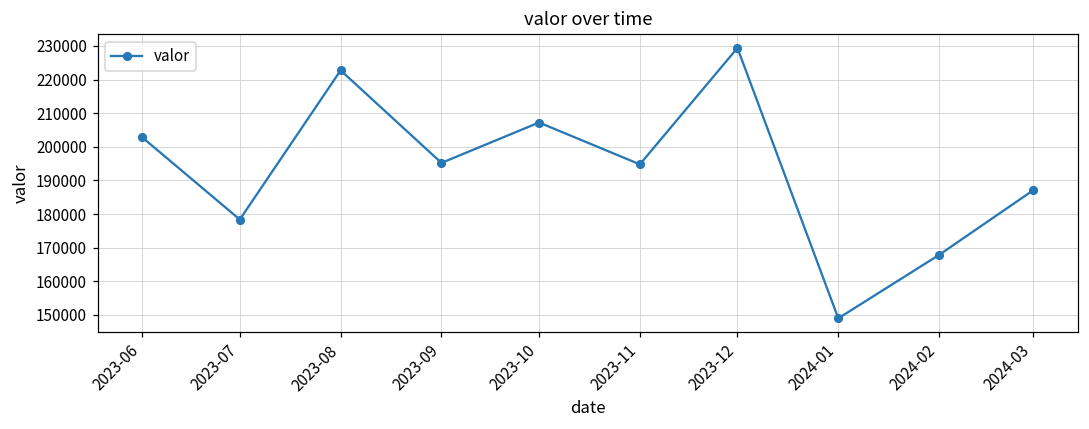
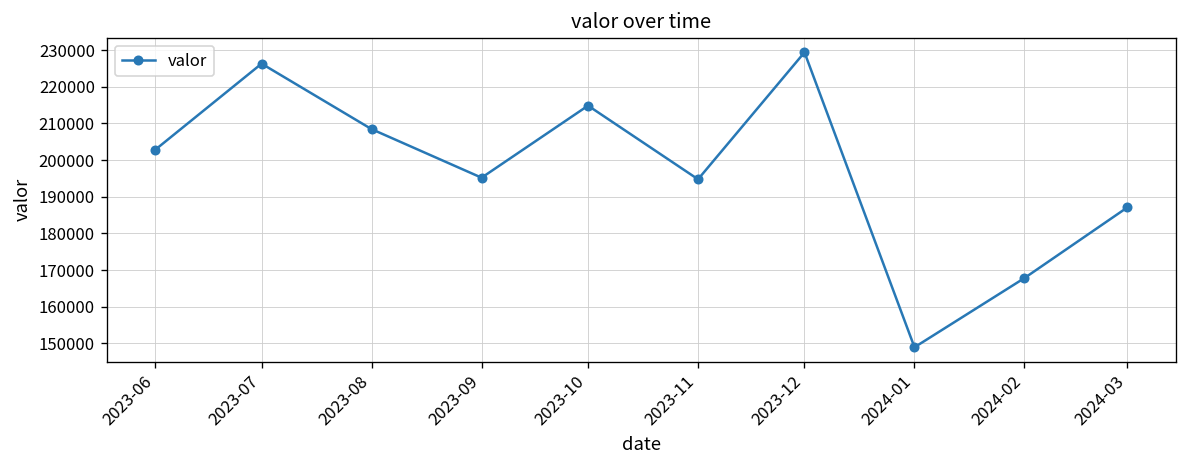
  {
    "2023-06": 203000,
-   "2023-07": 178000,
-   "2023-08": 223000,
+   "2023-07": 226000,
+   "2023-08": 208000,
    "2023-09": 195000,
-   "2023-10": 207000,
+   "2023-10": 215000,
    "2023-11": 195000,
    "2023-12": 229000,
    "2024-01": 149000,
    "2024-02": 168000,
    "2024-03": 187000
  }
